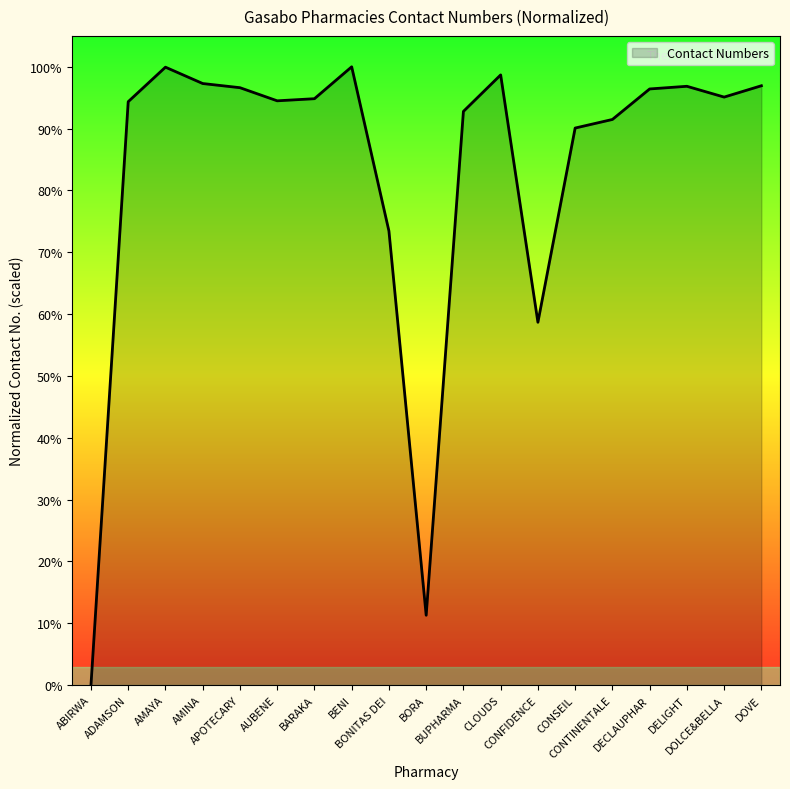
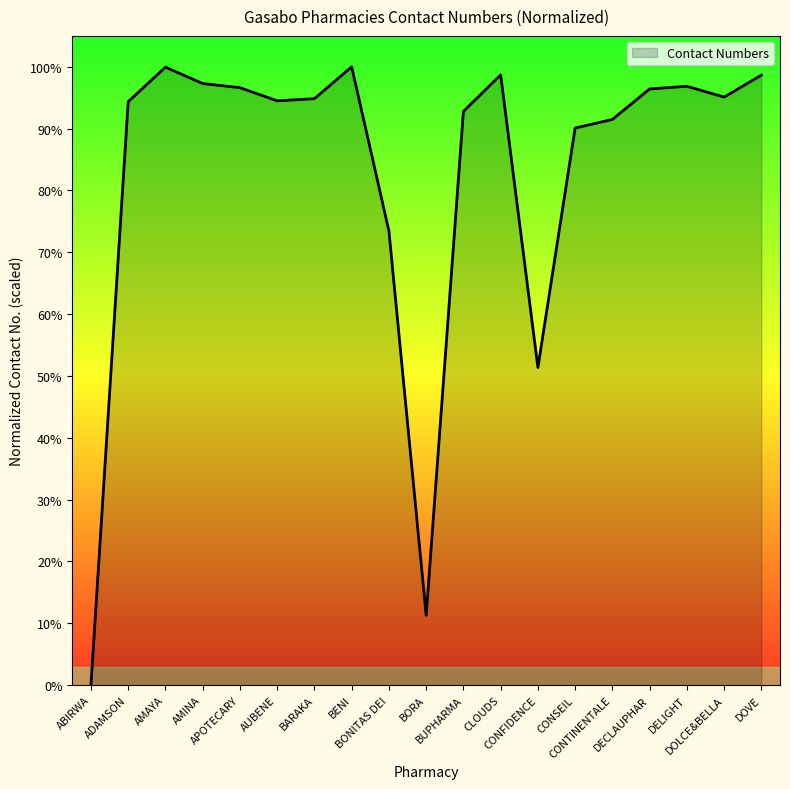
  {
    "ADAMSON": "94%",
    "AMAYA": "100%",
    "AMINA": "97%",
    "APOTECARY": "97%",
    "AUBENE": "94%",
    "BARAKA": "95%",
    "BENI": "100%",
    "BONITAS DEI": "73%",
    "BORA": "11%",
    "BUPHARMA": "93%",
    "CLOUDS": "99%",
-   "CONFIDENCE": "59%",
+   "CONFIDENCE": "51%",
    "CONSEIL": "90%",
    "CONTINENTALE": "91%",
    "DECLAUPHAR": "96%",
    "DELIGHT": "97%",
    "DOLCE&BELLA": "95%",
-   "DOVE": "97%"
+   "DOVE": "99%"
  }
